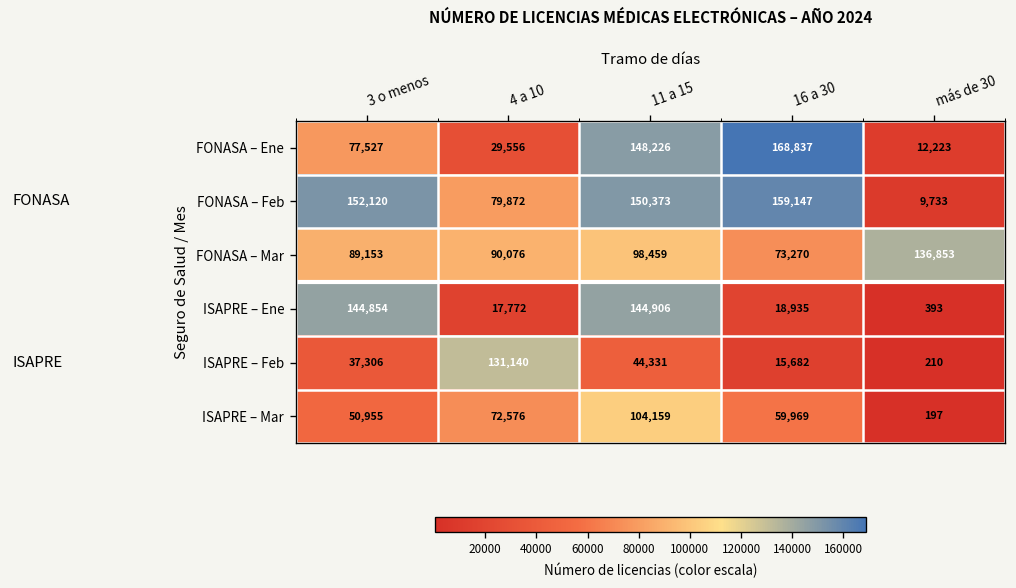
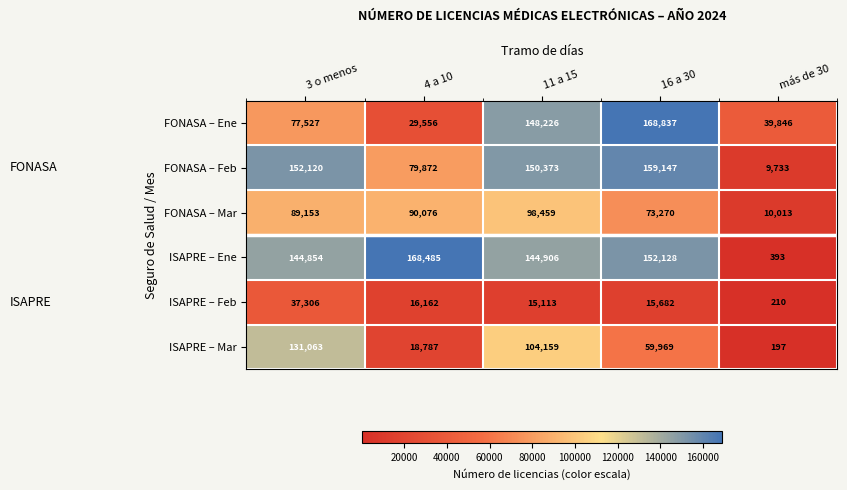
  {
    "FONASA – Ene": {
      "3 o menos": "77,527",
      "4 a 10": "29,556",
      "11 a 15": "148,226",
      "16 a 30": "168,837",
-     "más de 30": "12,223"
+     "más de 30": "39,846"
    },
    "FONASA – Feb": {
      "3 o menos": "152,120",
      "4 a 10": "79,872",
      "11 a 15": "150,373",
      "16 a 30": "159,147",
      "más de 30": "9,733"
    },
    "FONASA – Mar": {
      "3 o menos": "89,153",
      "4 a 10": "90,076",
      "11 a 15": "98,459",
      "16 a 30": "73,270",
-     "más de 30": "136,853"
+     "más de 30": "10,013"
    },
    "ISAPRE – Ene": {
      "3 o menos": "144,854",
-     "4 a 10": "17,772",
+     "4 a 10": "168,485",
      "11 a 15": "144,906",
-     "16 a 30": "18,935",
+     "16 a 30": "152,128",
      "más de 30": "393"
    },
    "ISAPRE – Feb": {
      "3 o menos": "37,306",
-     "4 a 10": "131,140",
-     "11 a 15": "44,331",
+     "4 a 10": "16,162",
+     "11 a 15": "15,113",
      "16 a 30": "15,682",
      "más de 30": "210"
    },
    "ISAPRE – Mar": {
-     "3 o menos": "50,955",
-     "4 a 10": "72,576",
+     "3 o menos": "131,063",
+     "4 a 10": "18,787",
      "11 a 15": "104,159",
      "16 a 30": "59,969",
      "más de 30": "197"
    }
  }
